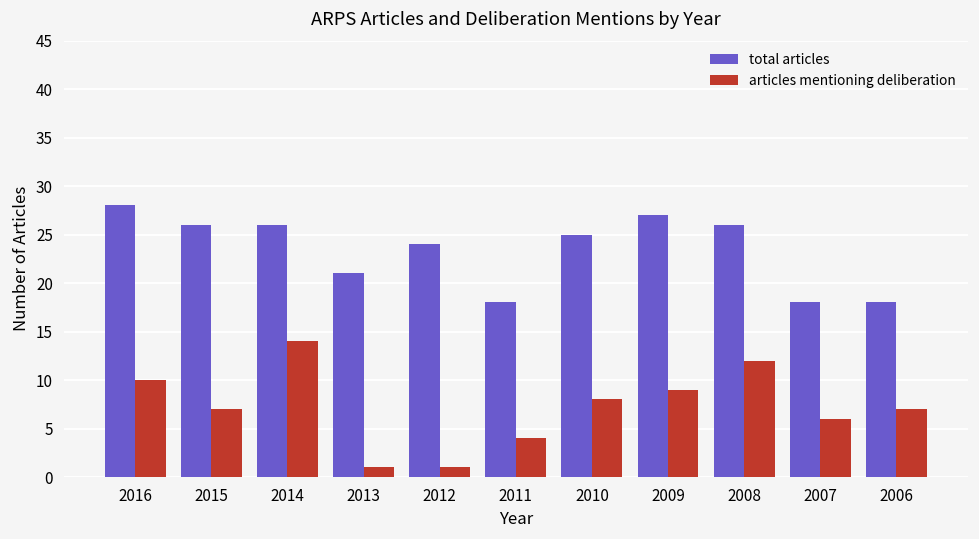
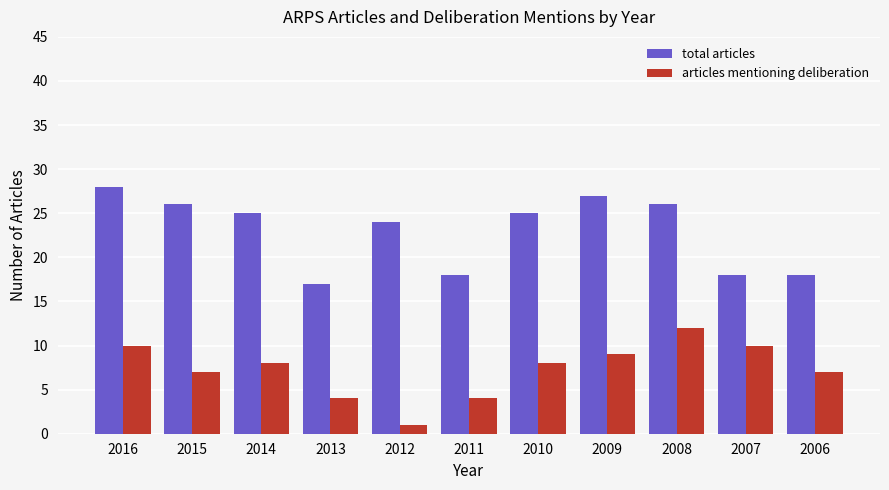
  {
    "total articles": {
      "2016": 28,
      "2015": 26,
-     "2014": 26,
-     "2013": 21,
+     "2014": 25,
+     "2013": 17,
      "2012": 24,
      "2011": 18,
      "2010": 25,
      "2009": 27,
      "2008": 26,
      "2007": 18,
      "2006": 18
    },
    "articles mentioning deliberation": {
      "2016": 10,
      "2015": 7,
-     "2014": 14,
-     "2013": 1,
+     "2014": 8,
+     "2013": 4,
      "2012": 1,
      "2011": 4,
      "2010": 8,
      "2009": 9,
      "2008": 12,
-     "2007": 6,
+     "2007": 10,
      "2006": 7
    }
  }
